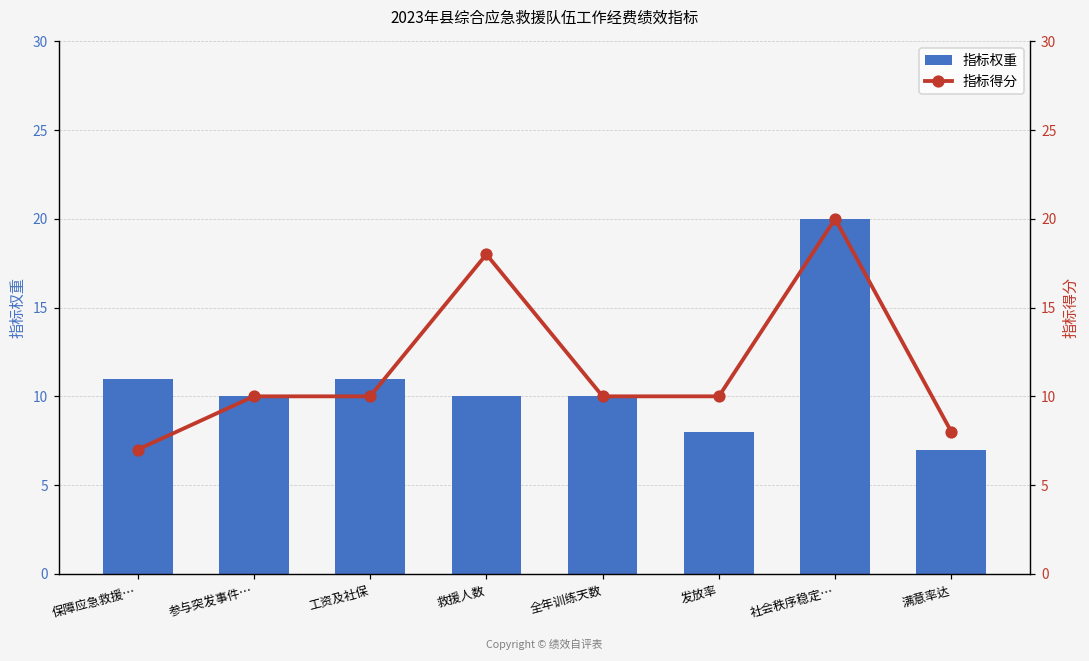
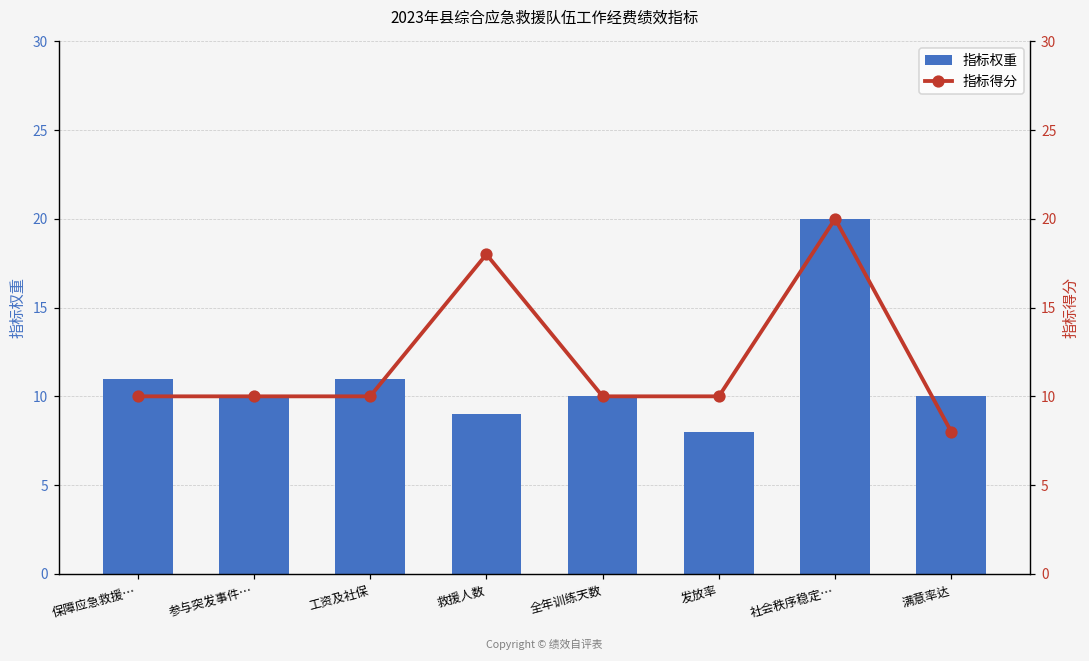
  {
    "指标权重": {
      "保障应急救援…": 11,
      "参与突发事件…": 10,
      "工资及社保": 11,
-     "救援人数": 10,
+     "救援人数": 9,
      "全年训练天数": 10,
      "发放率": 8,
      "社会秩序稳定…": 20,
-     "满意率达": 7
+     "满意率达": 10
    },
    "指标得分": {
-     "保障应急救援…": 7,
+     "保障应急救援…": 10,
      "参与突发事件…": 10,
      "工资及社保": 10,
      "救援人数": 18,
      "全年训练天数": 10,
      "发放率": 10,
      "社会秩序稳定…": 20,
      "满意率达": 8
    }
  }
